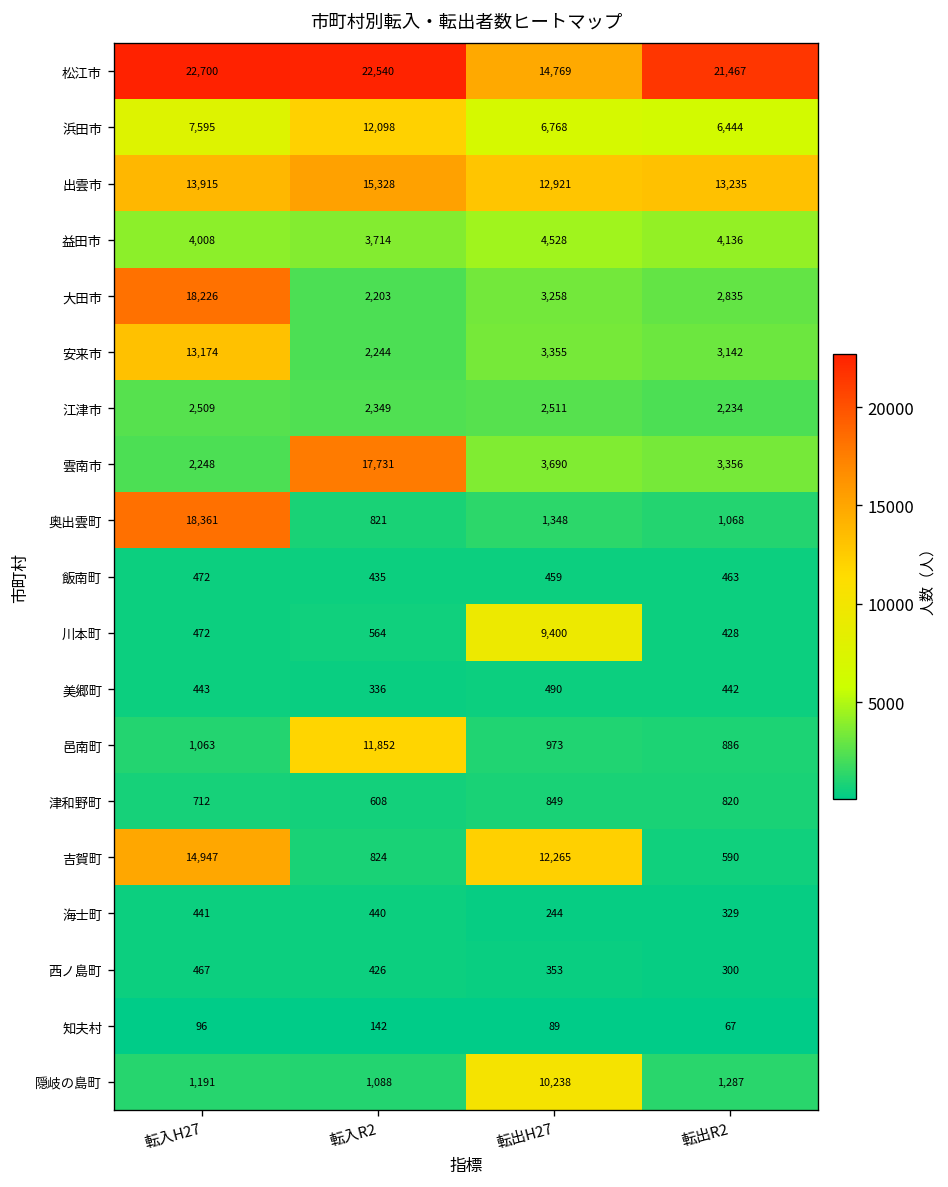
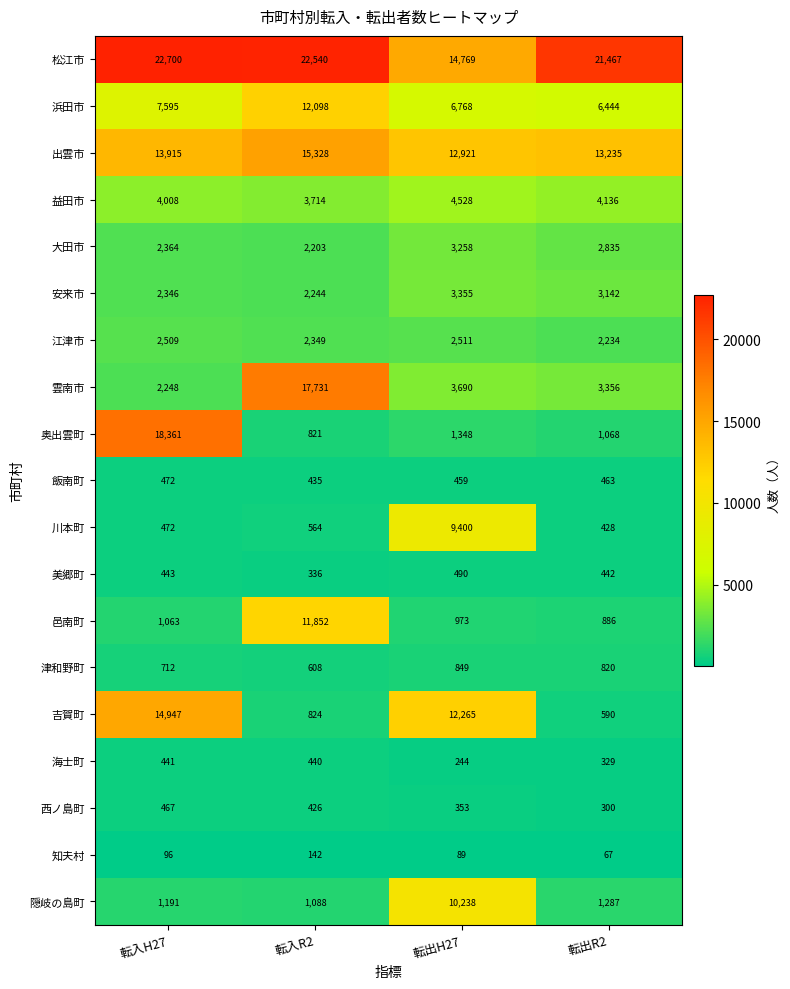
  {
    "松江市": {
      "転入H27": "22,700",
      "転入R2": "22,540",
      "転出H27": "14,769",
      "転出R2": "21,467"
    },
    "浜田市": {
      "転入H27": "7,595",
      "転入R2": "12,098",
      "転出H27": "6,768",
      "転出R2": "6,444"
    },
    "出雲市": {
      "転入H27": "13,915",
      "転入R2": "15,328",
      "転出H27": "12,921",
      "転出R2": "13,235"
    },
    "益田市": {
      "転入H27": "4,008",
      "転入R2": "3,714",
      "転出H27": "4,528",
      "転出R2": "4,136"
    },
    "大田市": {
-     "転入H27": "18,226",
+     "転入H27": "2,364",
      "転入R2": "2,203",
      "転出H27": "3,258",
      "転出R2": "2,835"
    },
    "安来市": {
-     "転入H27": "13,174",
+     "転入H27": "2,346",
      "転入R2": "2,244",
      "転出H27": "3,355",
      "転出R2": "3,142"
    },
    "江津市": {
      "転入H27": "2,509",
      "転入R2": "2,349",
      "転出H27": "2,511",
      "転出R2": "2,234"
    },
    "雲南市": {
      "転入H27": "2,248",
      "転入R2": "17,731",
      "転出H27": "3,690",
      "転出R2": "3,356"
    },
    "奥出雲町": {
      "転入H27": "18,361",
      "転入R2": "821",
      "転出H27": "1,348",
      "転出R2": "1,068"
    },
    "飯南町": {
      "転入H27": "472",
      "転入R2": "435",
      "転出H27": "459",
      "転出R2": "463"
    },
    "川本町": {
      "転入H27": "472",
      "転入R2": "564",
      "転出H27": "9,400",
      "転出R2": "428"
    },
    "美郷町": {
      "転入H27": "443",
      "転入R2": "336",
      "転出H27": "490",
      "転出R2": "442"
    },
    "邑南町": {
      "転入H27": "1,063",
      "転入R2": "11,852",
      "転出H27": "973",
      "転出R2": "886"
    },
    "津和野町": {
      "転入H27": "712",
      "転入R2": "608",
      "転出H27": "849",
      "転出R2": "820"
    },
    "吉賀町": {
      "転入H27": "14,947",
      "転入R2": "824",
      "転出H27": "12,265",
      "転出R2": "590"
    },
    "海士町": {
      "転入H27": "441",
      "転入R2": "440",
      "転出H27": "244",
      "転出R2": "329"
    },
    "西ノ島町": {
      "転入H27": "467",
      "転入R2": "426",
      "転出H27": "353",
      "転出R2": "300"
    },
    "知夫村": {
      "転入H27": "96",
      "転入R2": "142",
      "転出H27": "89",
      "転出R2": "67"
    },
    "隠岐の島町": {
      "転入H27": "1,191",
      "転入R2": "1,088",
      "転出H27": "10,238",
      "転出R2": "1,287"
    }
  }
